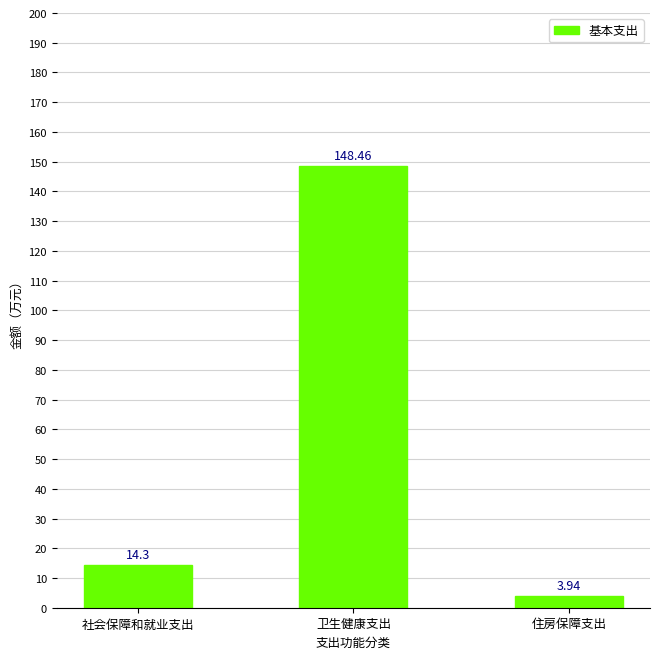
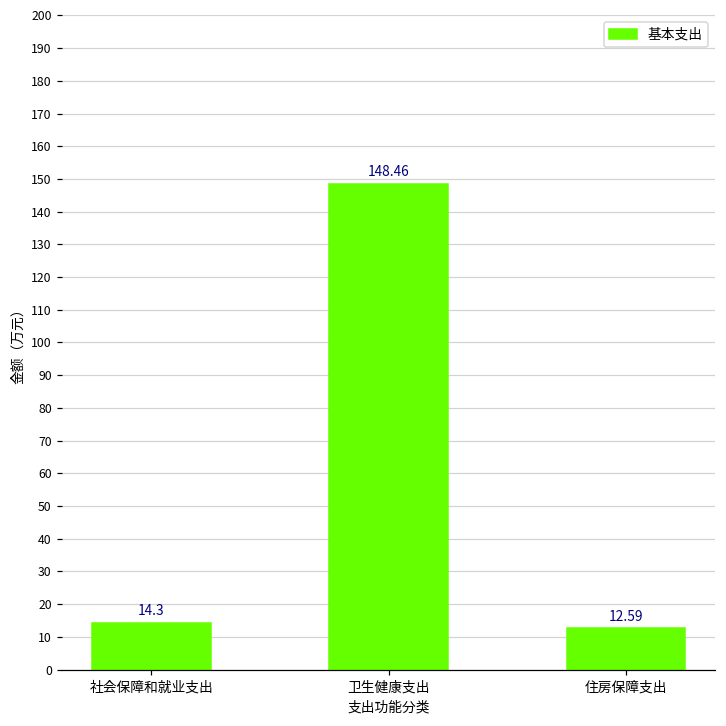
  {
    "社会保障和就业支出": 14.3,
    "卫生健康支出": 148.46,
-   "住房保障支出": 3.94
+   "住房保障支出": 12.59
  }
